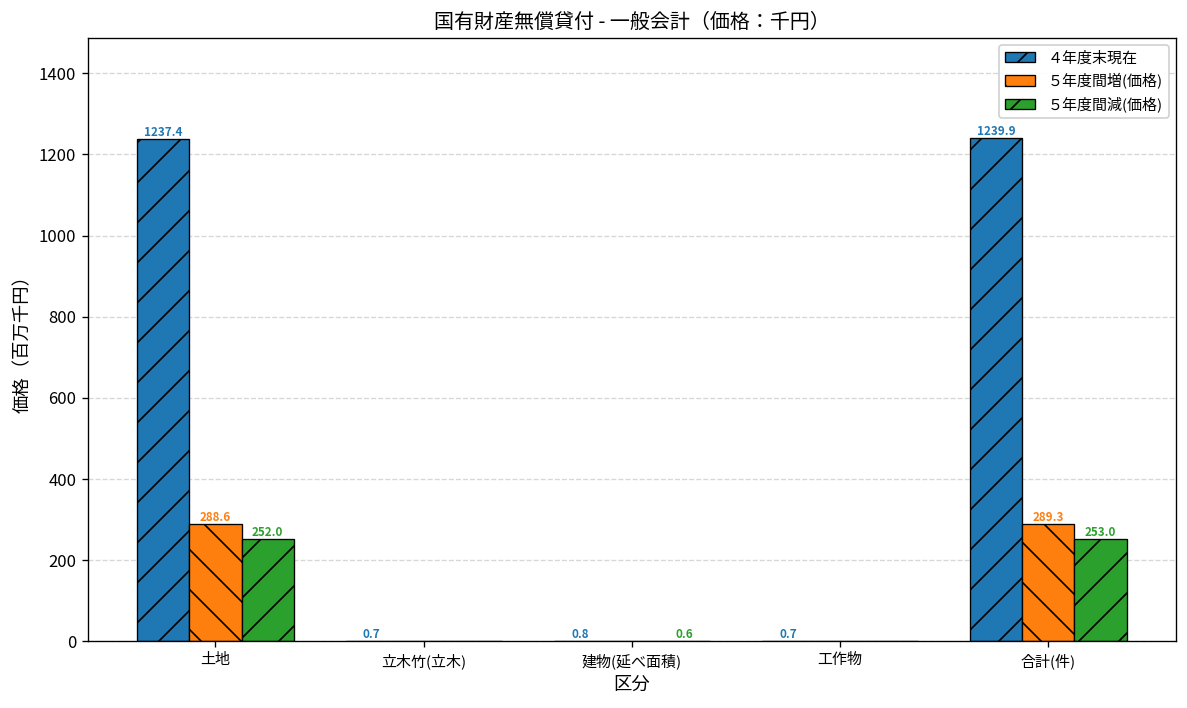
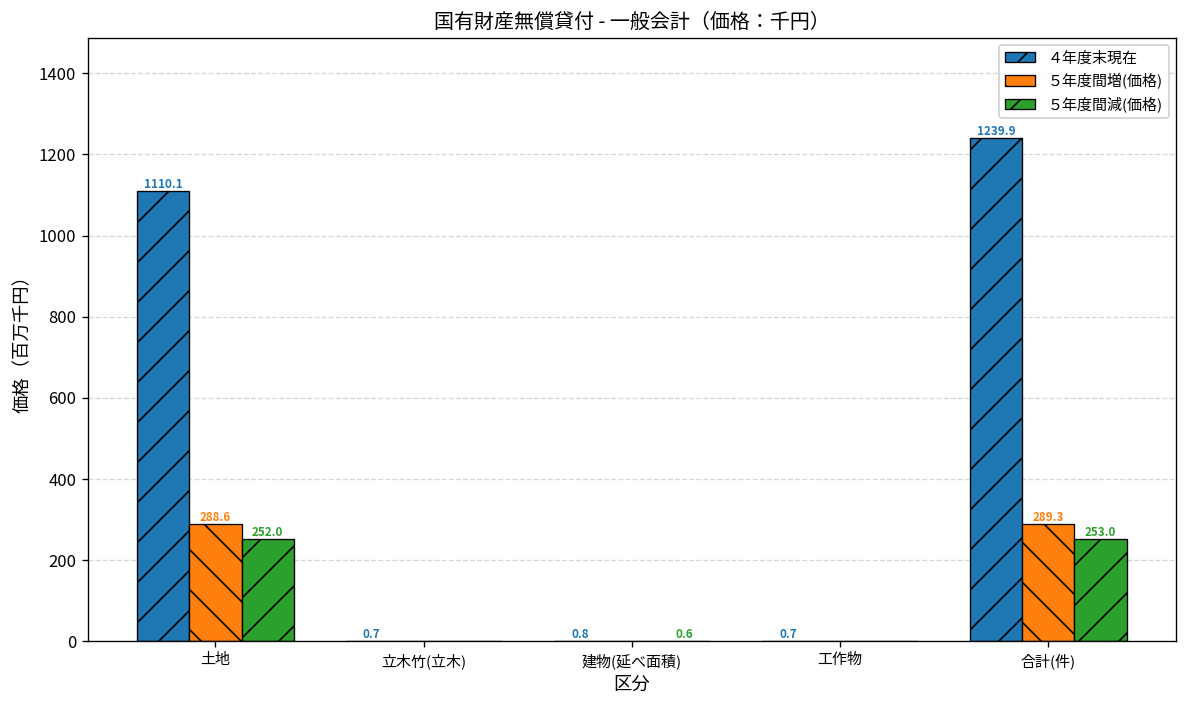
  {
    "４年度末現在": {
-     "土地": 1237.4,
+     "土地": 1110.1,
      "立木竹(立木)": 0.7,
      "建物(延べ面積)": 0.8,
      "工作物": 0.7,
      "合計(件)": 1239.9
    },
    "５年度間増(価格)": {
      "土地": 288.6,
      "合計(件)": 289.3
    },
    "５年度間減(価格)": {
      "土地": 252.0,
      "建物(延べ面積)": 0.6,
      "合計(件)": 253.0
    }
  }
